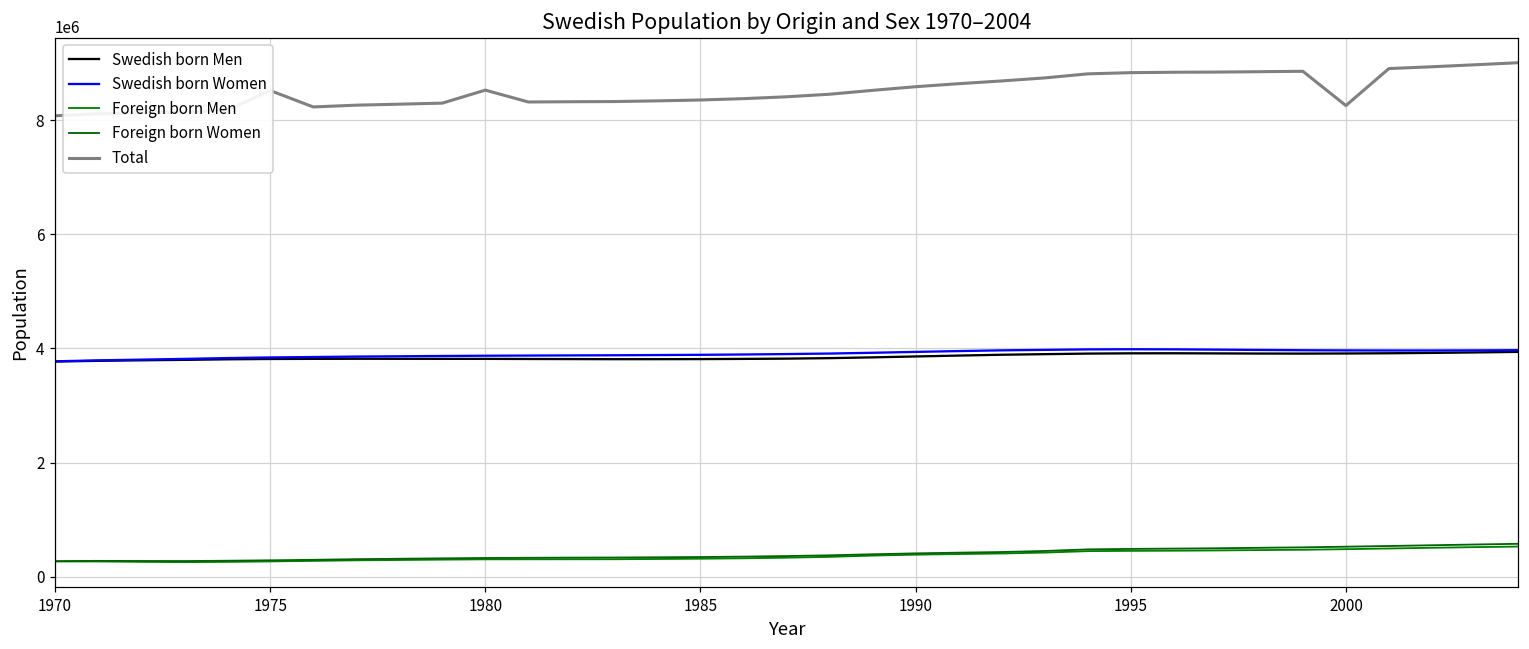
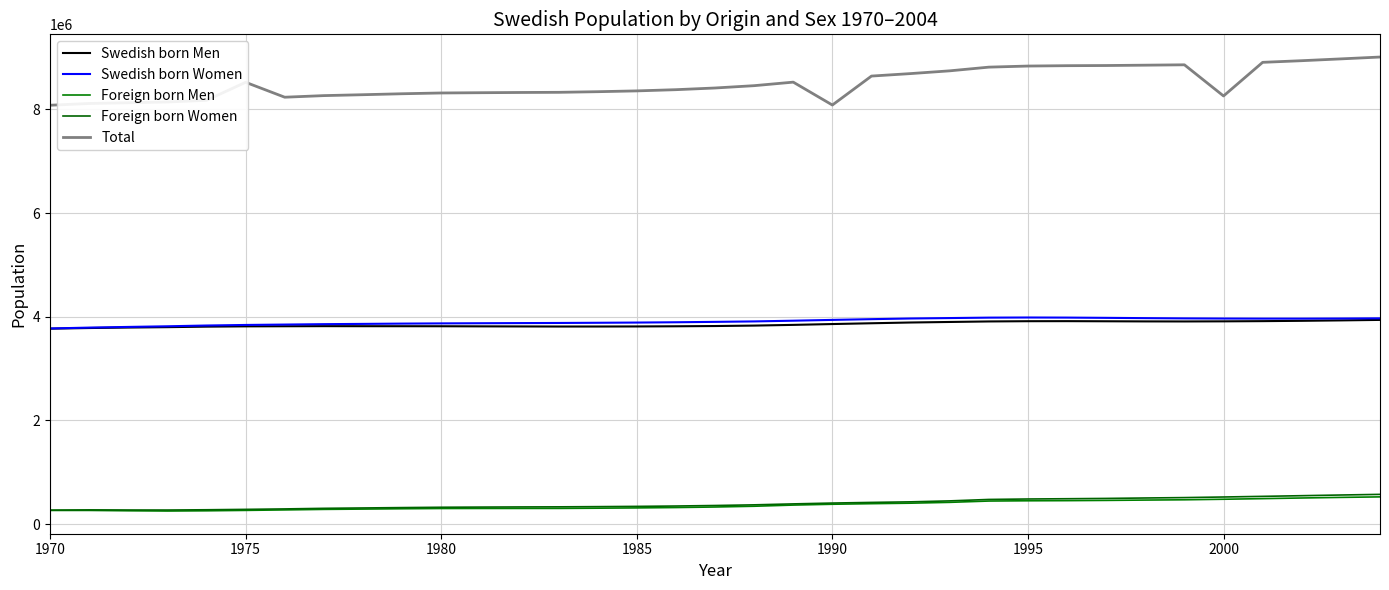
  {
    "Swedish born Men": {
      "1980": 3800000,
      "1985": 3800000,
      "1990": 3900000,
      "1995": 3900000,
      "2000": 3900000
    },
    "Swedish born Women": {
      "1980": 3900000,
      "1985": 3900000,
      "1990": 3900000,
      "1995": 4000000,
      "2000": 4000000
    },
    "Total": {
      "1970": 8100000,
-     "1980": 8500000,
+     "1980": 8300000,
      "1985": 8400000,
-     "1990": 8600000,
+     "1990": 8100000,
      "1995": 8800000,
      "2000": 8300000
    }
  }
